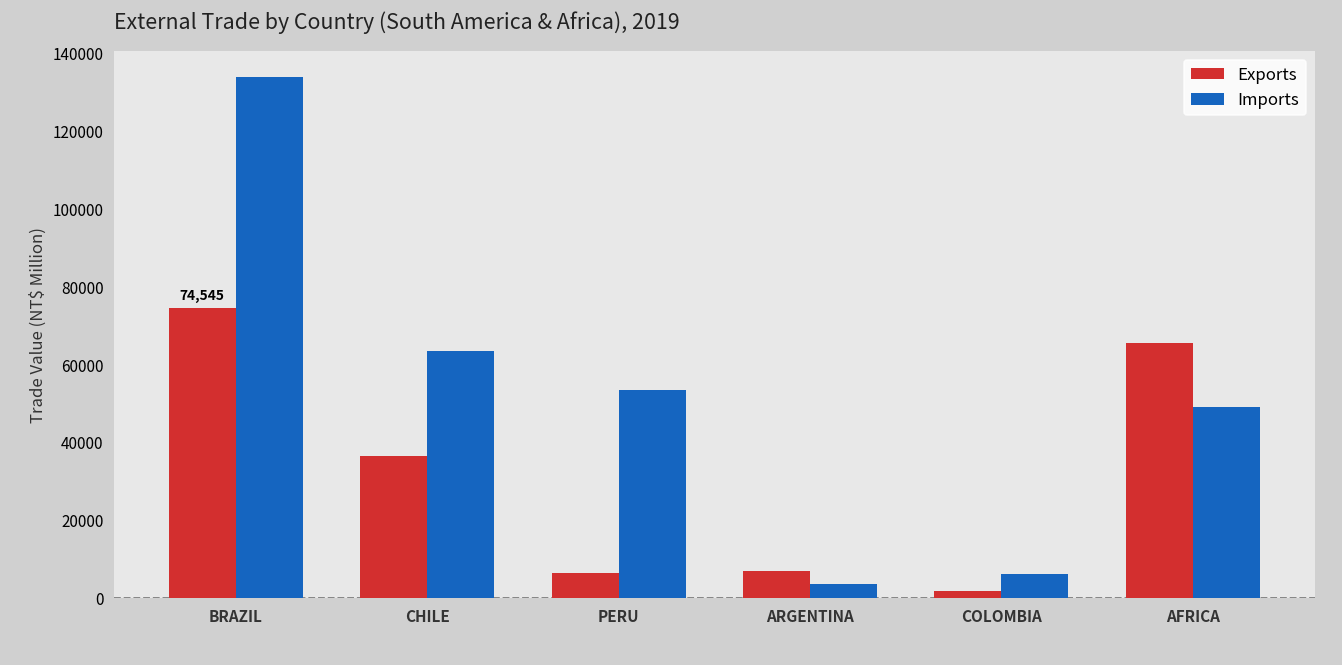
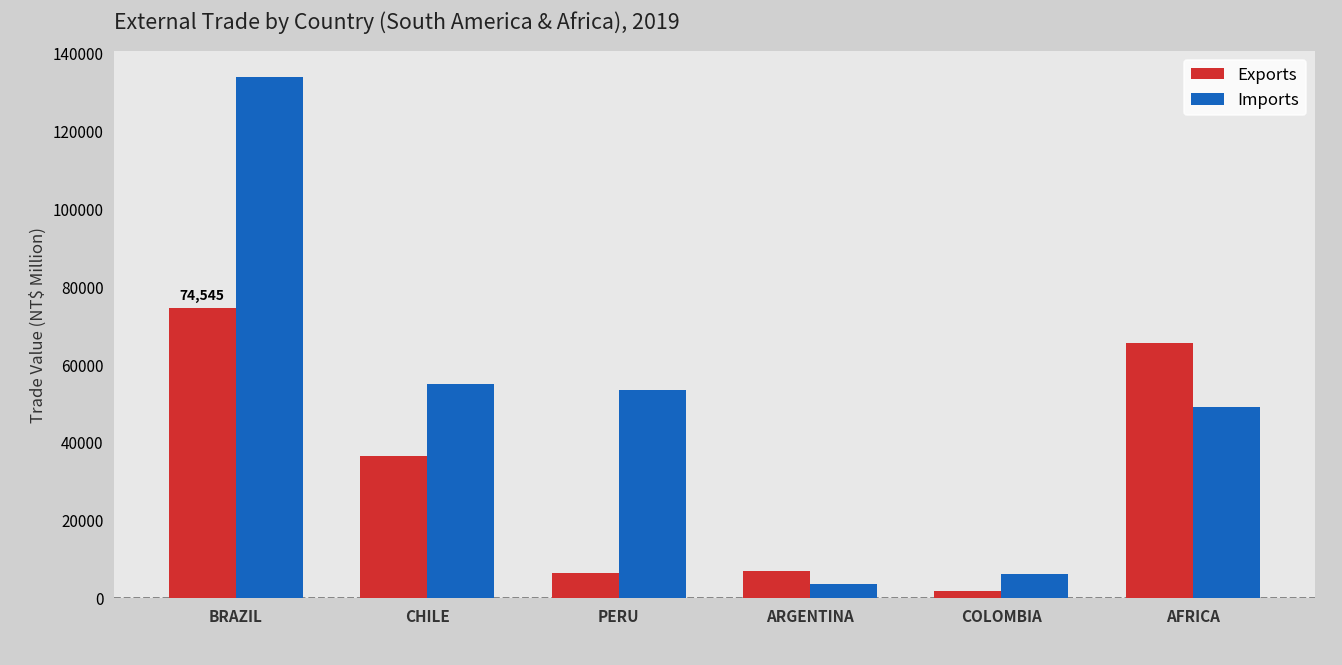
  {
    "Exports": {
      "BRAZIL": "74,545"
    },
    "Imports": {
      "BRAZIL": "134000",
-     "CHILE": "64000",
+     "CHILE": "55000",
      "PERU": "53000",
      "ARGENTINA": "4000",
      "COLOMBIA": "6000",
      "AFRICA": "49000"
    }
  }
